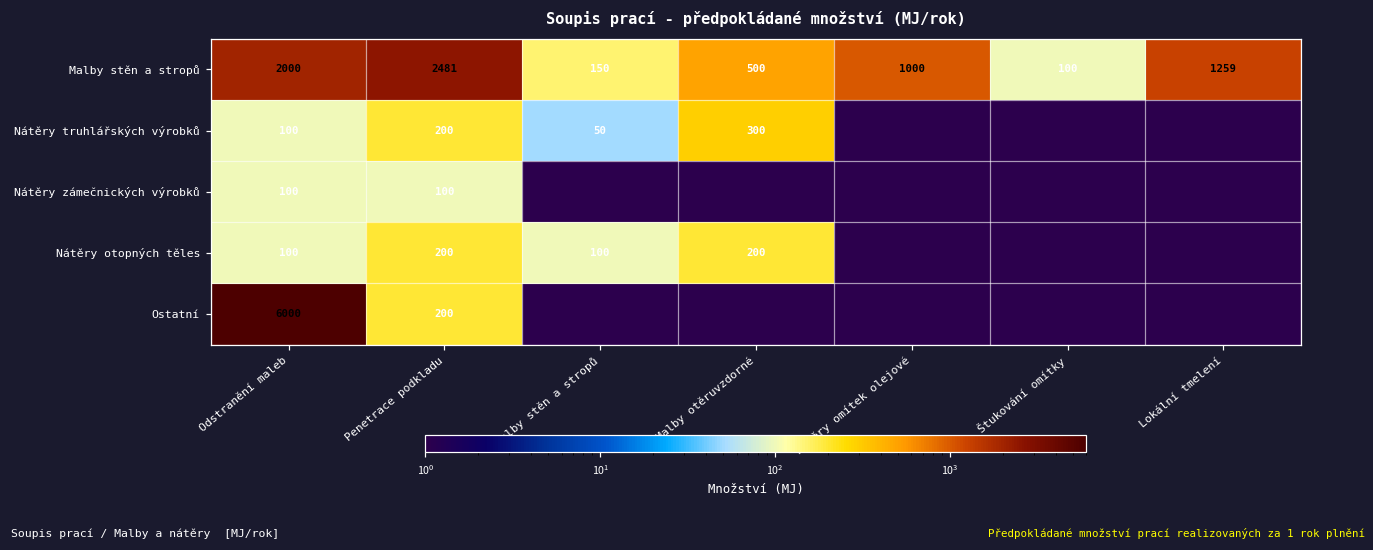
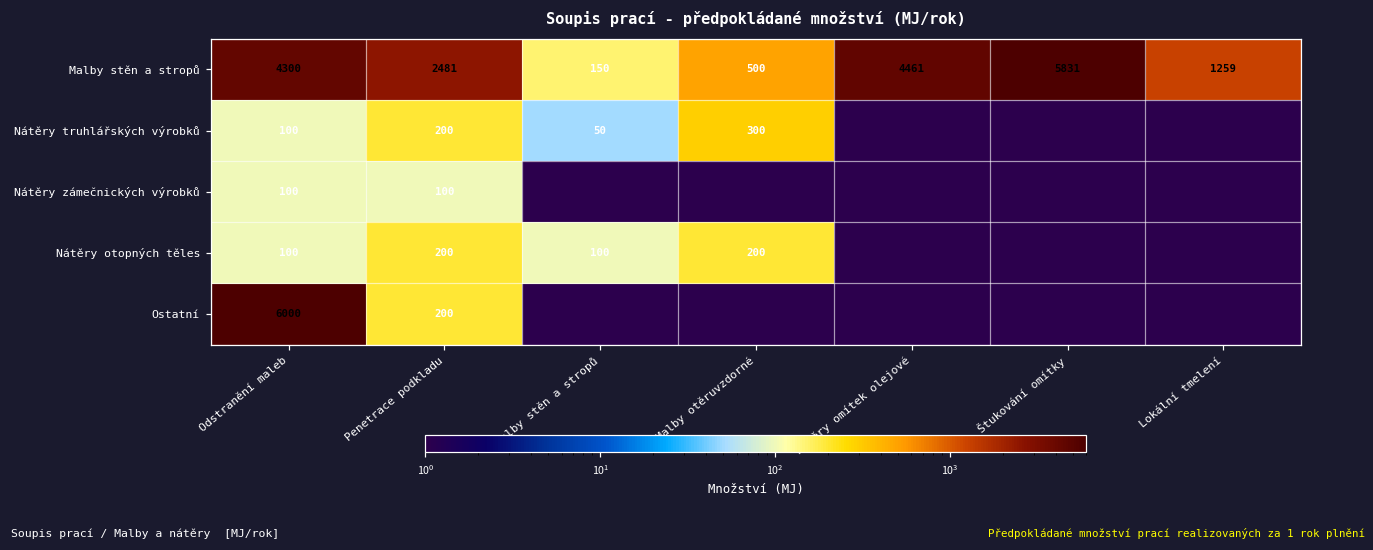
  {
    "Malby stěn a stropů": {
-     "Odstranění maleb": 2000,
+     "Odstranění maleb": 4300,
      "Penetrace podkladu": 2481,
      "Malby stěn a stropů": 150,
      "Malby otěruvzdorné": 500,
-     "Nátěry omítek olejové": 1000,
-     "Štukování omítky": 100,
+     "Nátěry omítek olejové": 4461,
+     "Štukování omítky": 5831,
      "Lokální tmelení": 1259
    },
    "Nátěry truhlářských výrobků": {
      "Odstranění maleb": 100,
      "Penetrace podkladu": 200,
      "Malby stěn a stropů": 50,
      "Malby otěruvzdorné": 300
    },
    "Nátěry zámečnických výrobků": {
      "Odstranění maleb": 100,
      "Penetrace podkladu": 100
    },
    "Nátěry otopných těles": {
      "Odstranění maleb": 100,
      "Penetrace podkladu": 200,
      "Malby stěn a stropů": 100,
      "Malby otěruvzdorné": 200
    },
    "Ostatní": {
      "Odstranění maleb": 6000,
      "Penetrace podkladu": 200
    }
  }
